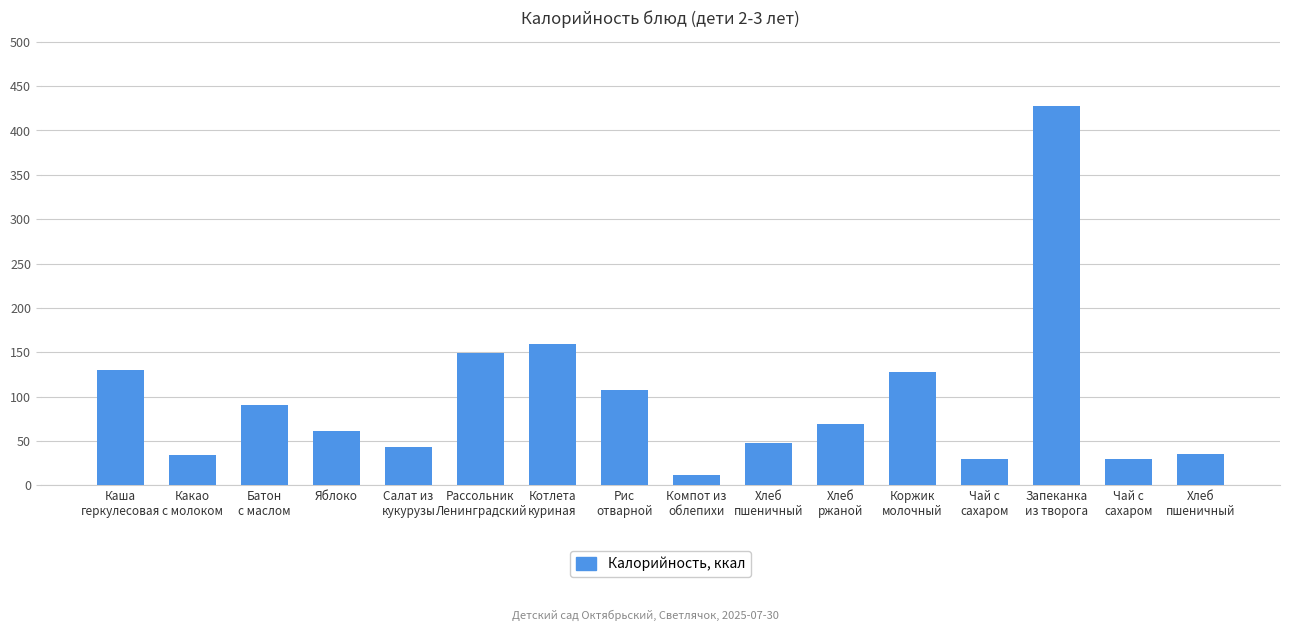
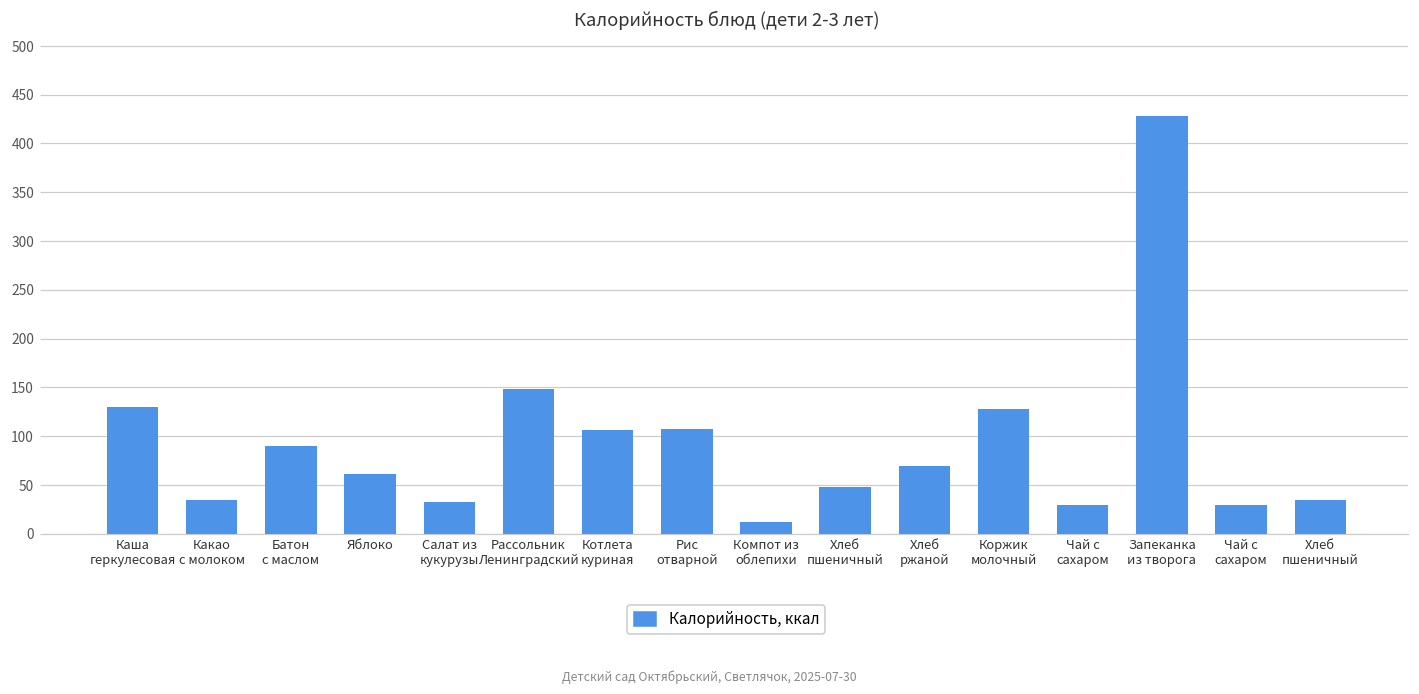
  {
    "Каша геркулесовая": 130,
    "Какао с молоком": 30,
    "Батон с маслом": 90,
    "Яблоко": 60,
-   "Салат из кукурузы": 40,
+   "Салат из кукурузы": 30,
    "Рассольник Ленинградский": 150,
-   "Котлета куриная": 160,
+   "Котлета куриная": 110,
    "Рис отварной": 110,
    "Компот из облепихи": 10,
    "Хлеб ржаной": 70,
    "Коржик молочный": 130,
    "Запеканка из творога": 430
  }
